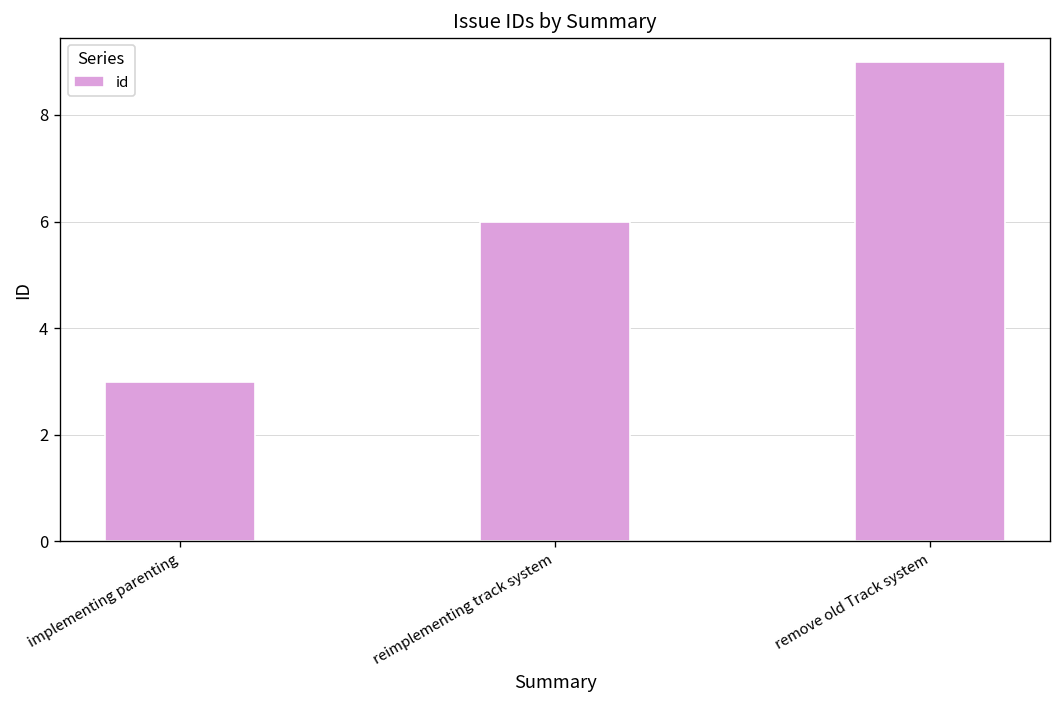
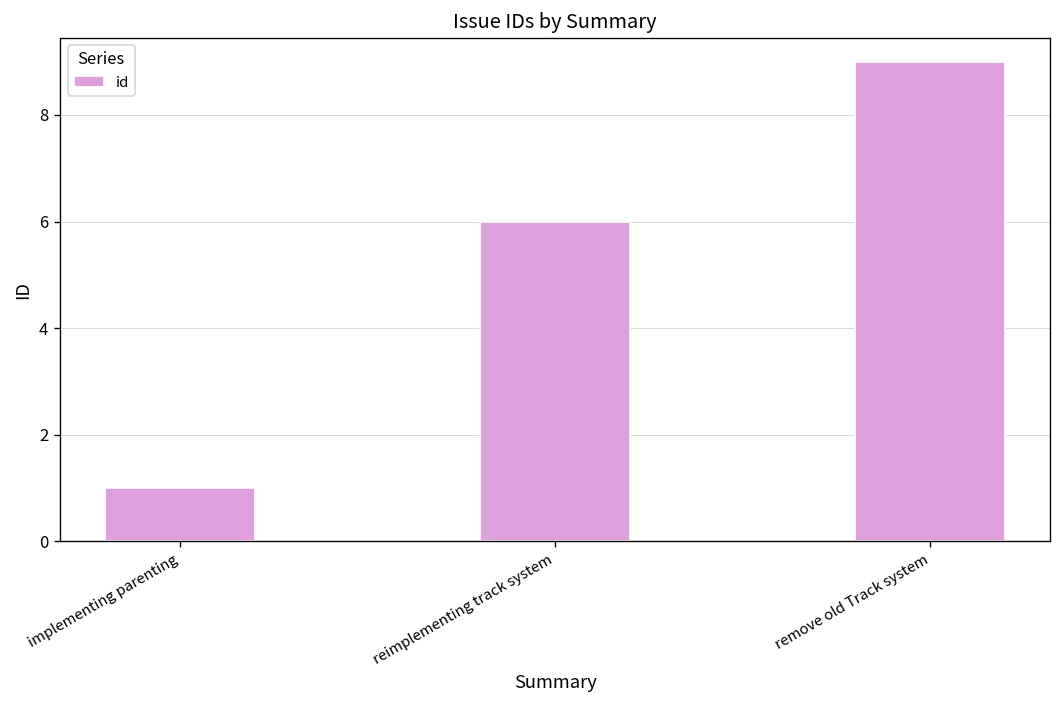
  {
-   "implementing parenting": 3,
+   "implementing parenting": 1,
    "reimplementing track system": 6,
    "remove old Track system": 9
  }
